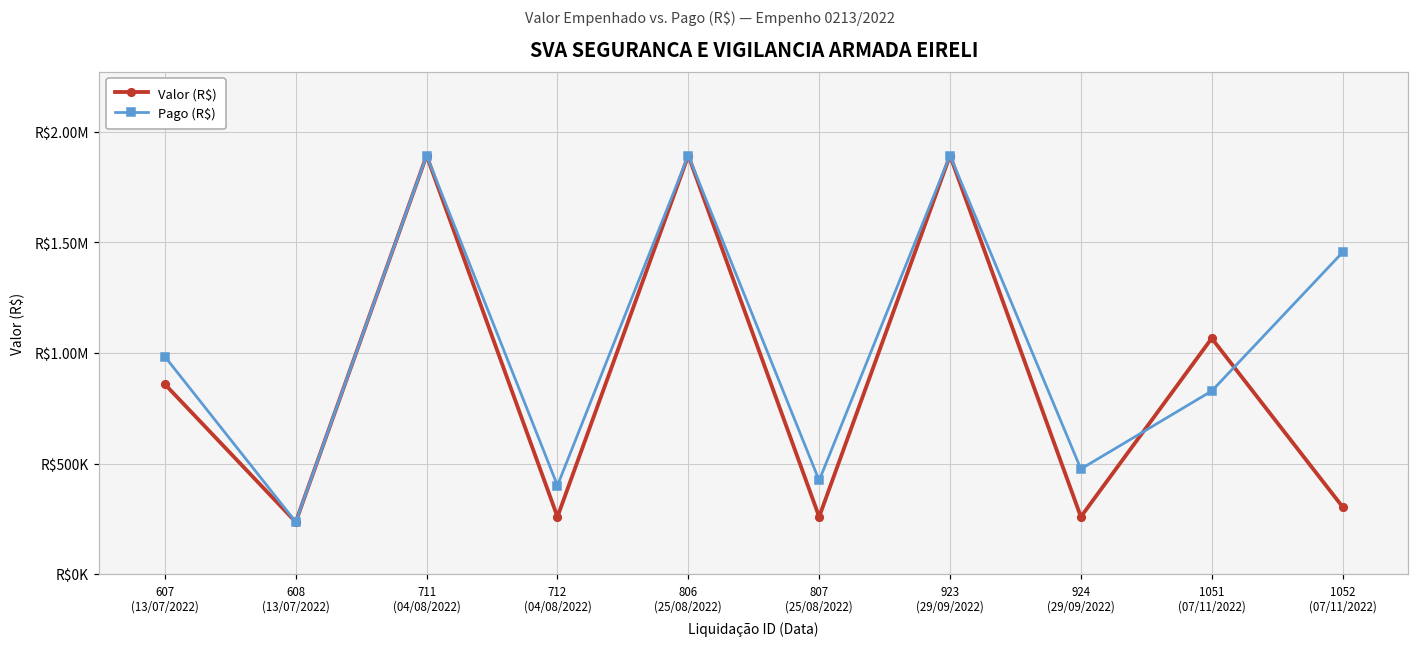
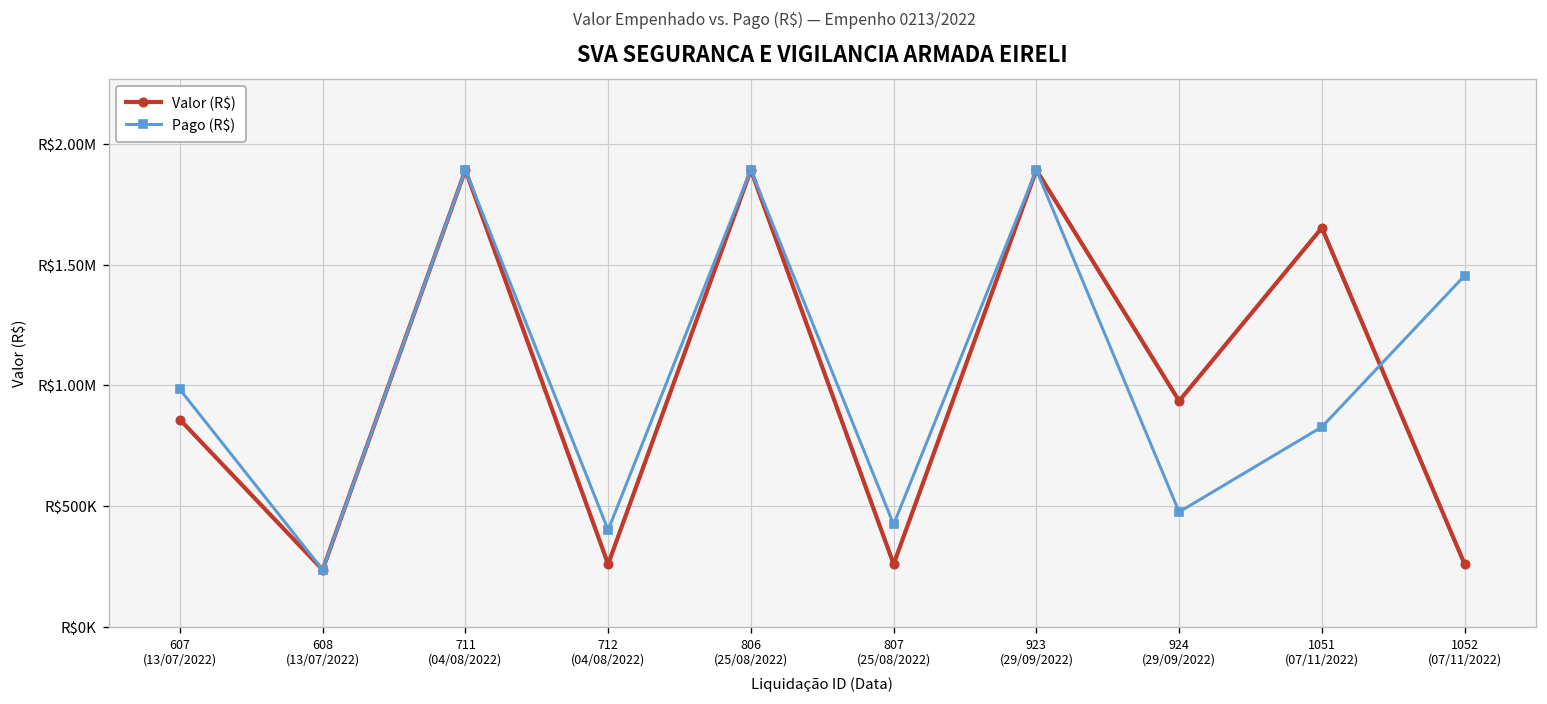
  {
    "Valor (R$)": {
      "607 (13/07/2022)": "R$860000",
      "712 (04/08/2022)": "R$260000",
      "807 (25/08/2022)": "R$260000",
-     "924 (29/09/2022)": "R$260000",
-     "1051 (07/11/2022)": "R$1070000",
-     "1052 (07/11/2022)": "R$300000"
+     "924 (29/09/2022)": "R$940000",
+     "1051 (07/11/2022)": "R$1650000",
+     "1052 (07/11/2022)": "R$260000"
    },
    "Pago (R$)": {
      "607 (13/07/2022)": "R$980000",
      "712 (04/08/2022)": "R$400000",
      "807 (25/08/2022)": "R$420000",
      "924 (29/09/2022)": "R$480000",
      "1051 (07/11/2022)": "R$830000",
      "1052 (07/11/2022)": "R$1450000"
    }
  }
